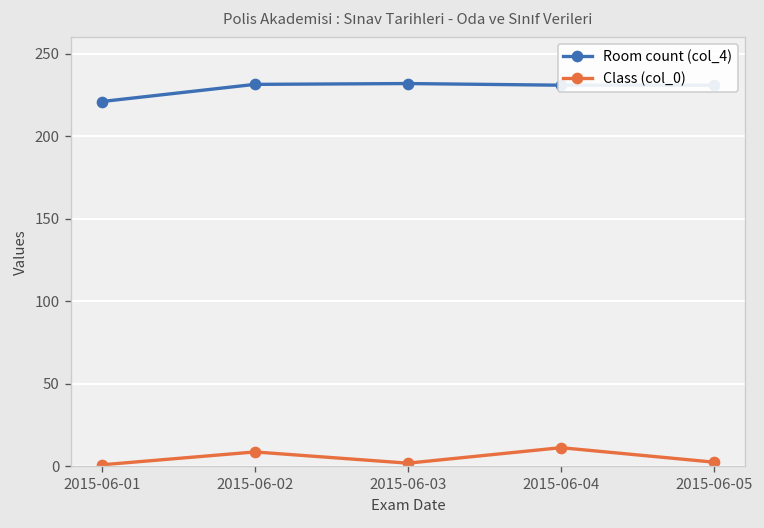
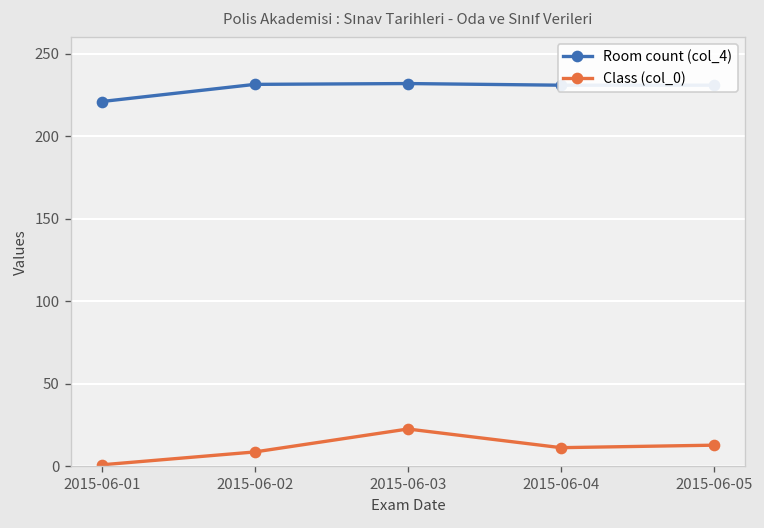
  {
    "Room count (col_4)": {
      "2015-06-01": 221,
      "2015-06-02": 232,
      "2015-06-03": 232
    },
    "Class (col_0)": {
      "2015-06-01": 1,
      "2015-06-02": 9,
-     "2015-06-03": 2,
+     "2015-06-03": 23,
      "2015-06-04": 11,
-     "2015-06-05": 3
+     "2015-06-05": 13
    }
  }
